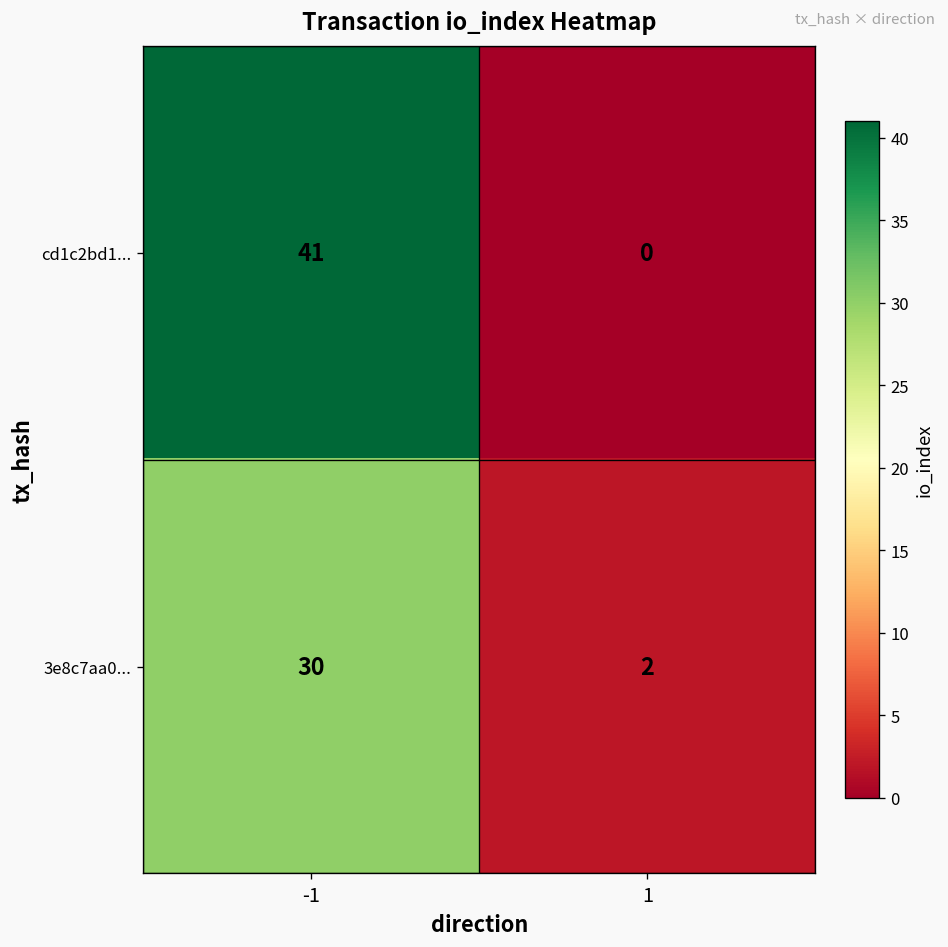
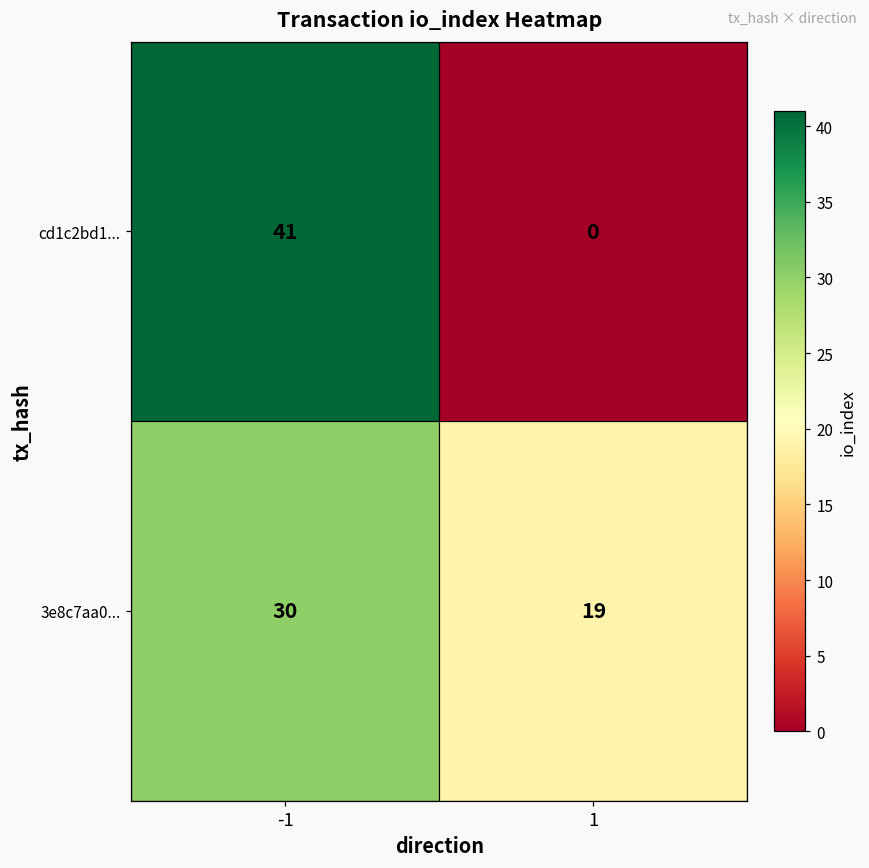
  {
    "cd1c2bd1...": {
      "-1": 41,
      "1": 0
    },
    "3e8c7aa0...": {
      "-1": 30,
-     "1": 2
+     "1": 19
    }
  }
